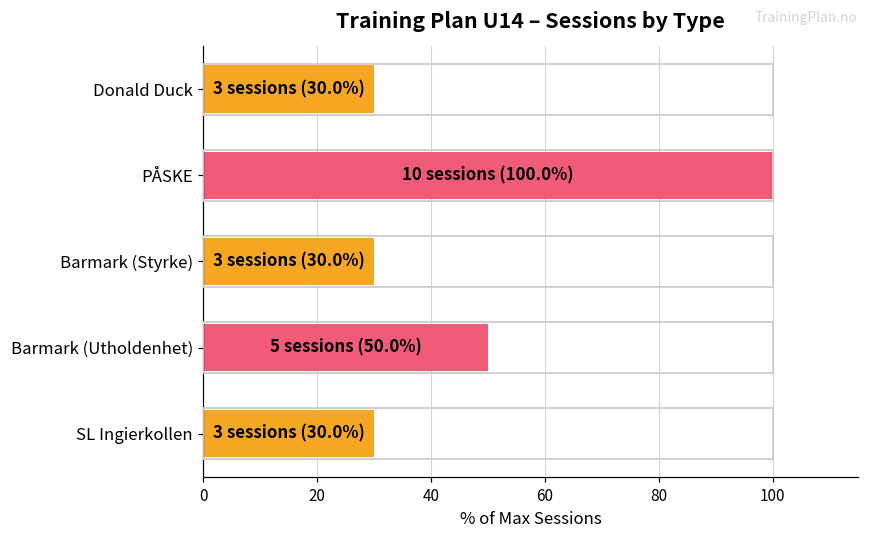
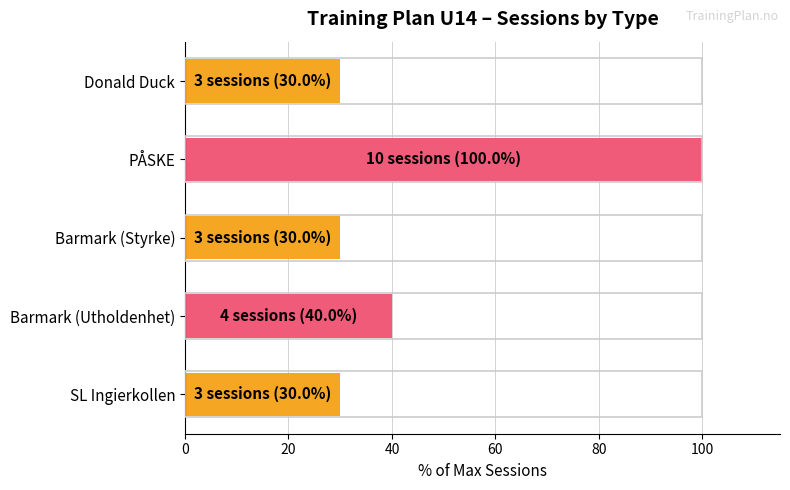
  {
    "Donald Duck": "(30.0%)",
    "PÅSKE": "(100.0%)",
    "Barmark (Styrke)": "(30.0%)",
-   "Barmark (Utholdenhet)": "5 sessions (50.0%)",
+   "Barmark (Utholdenhet)": "4 sessions (40.0%)",
    "SL Ingierkollen": "(30.0%)"
  }
